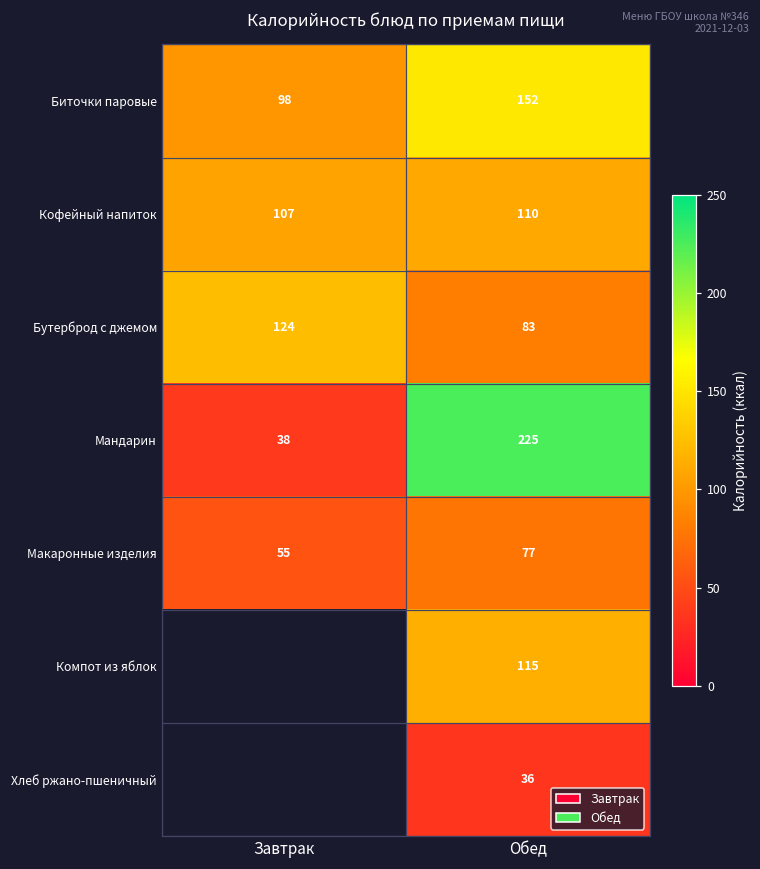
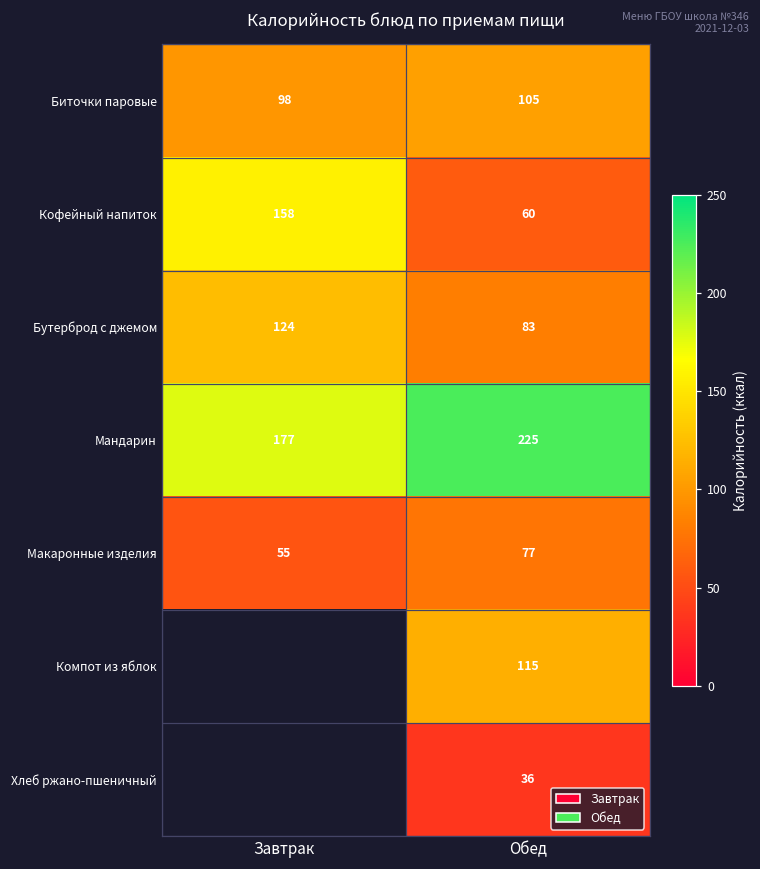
  {
    "Биточки паровые": {
      "Завтрак": 98,
-     "Обед": 152
+     "Обед": 105
    },
    "Кофейный напиток": {
-     "Завтрак": 107,
-     "Обед": 110
+     "Завтрак": 158,
+     "Обед": 60
    },
    "Бутерброд с джемом": {
      "Завтрак": 124,
      "Обед": 83
    },
    "Мандарин": {
-     "Завтрак": 38,
+     "Завтрак": 177,
      "Обед": 225
    },
    "Макаронные изделия": {
      "Завтрак": 55,
      "Обед": 77
    },
    "Компот из яблок": {
      "Обед": 115
    },
    "Хлеб ржано-пшеничный": {
      "Обед": 36
    }
  }
